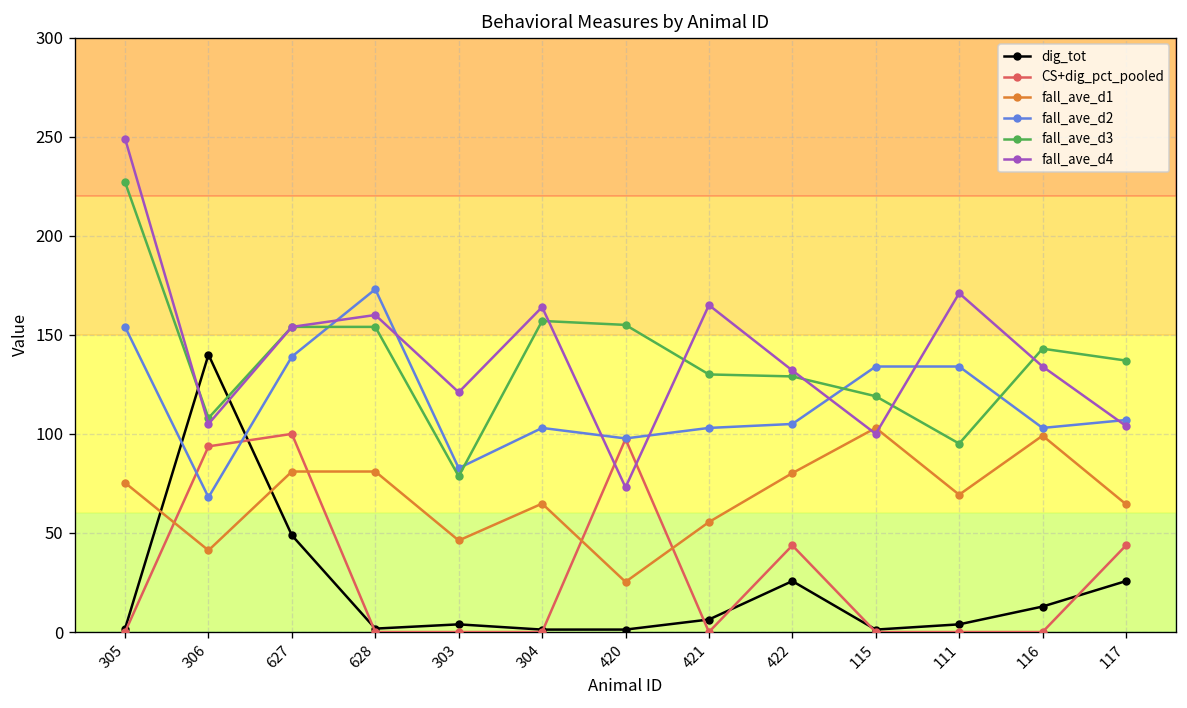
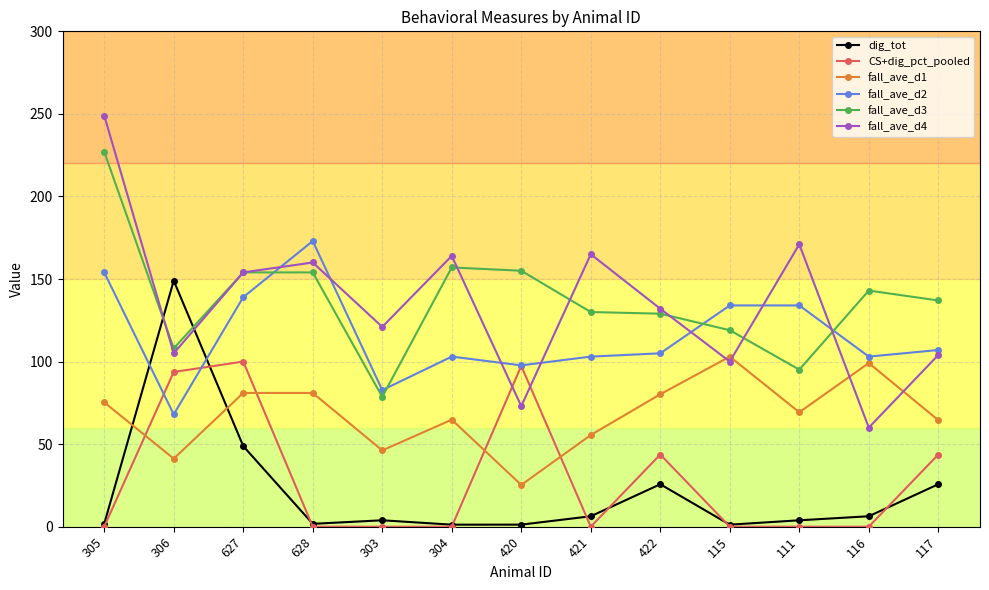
  {
    "dig_tot": {
      "305": 2,
-     "306": 140,
+     "306": 149,
      "627": 49,
      "628": 2,
      "303": 4,
      "420": 1,
      "421": 6,
      "422": 26,
      "111": 4,
-     "116": 13,
+     "116": 6,
      "117": 26
    },
    "fall_ave_d2": {
      "305": 154,
      "306": 68,
      "627": 139,
      "628": 173,
      "303": 83,
      "304": 103,
      "421": 103,
      "422": 105,
      "115": 134,
      "111": 134,
      "116": 103,
      "117": 107
    },
    "fall_ave_d3": {
      "305": 227,
      "306": 108,
      "628": 154,
      "303": 79,
      "304": 157,
      "420": 155,
      "421": 130,
      "422": 129,
      "115": 119,
      "111": 95,
      "116": 143,
      "117": 137
    },
    "fall_ave_d4": {
      "305": 249,
      "306": 105,
      "628": 160,
      "303": 121,
      "304": 164,
      "420": 73,
      "421": 165,
      "422": 132,
      "115": 100,
      "111": 171,
-     "116": 134,
+     "116": 60,
      "117": 104
    }
  }
